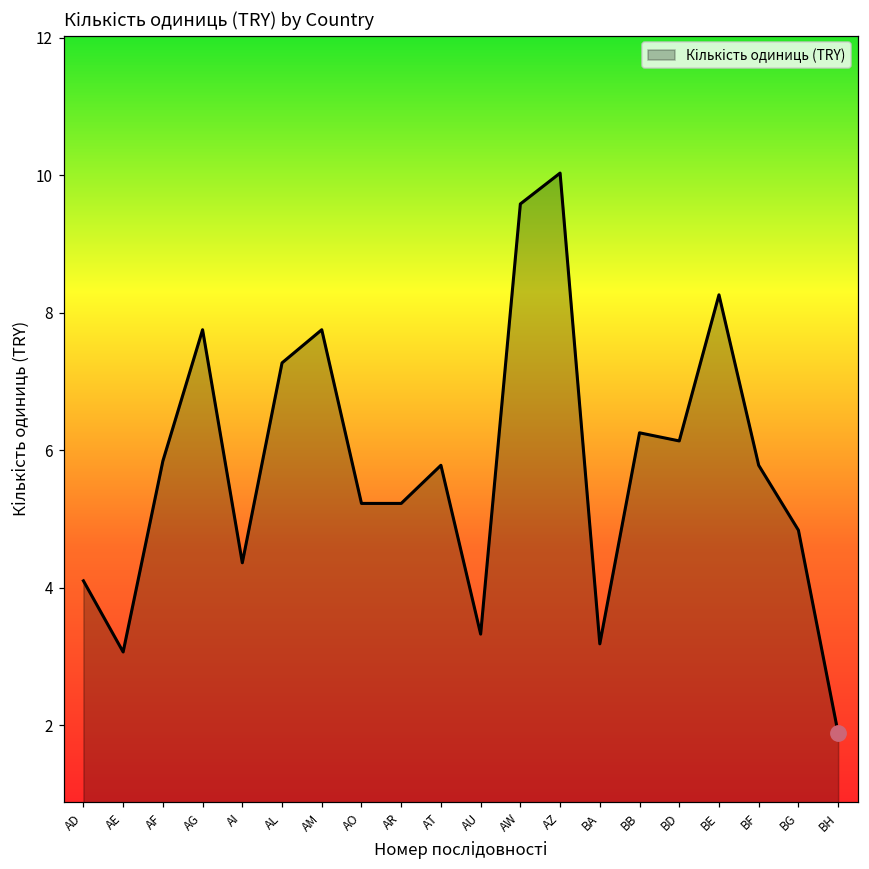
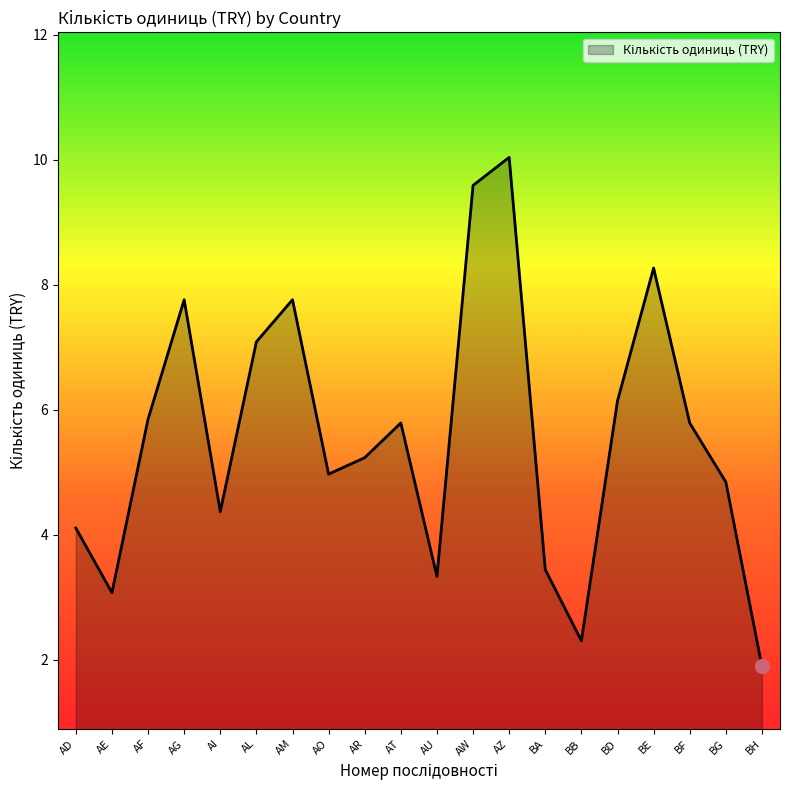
  {
    "Кількість одиниць (TRY)": {
      "AD": 4.1,
      "AE": 3.1,
      "AF": 5.8,
      "AG": 7.8,
      "AI": 4.4,
-     "AL": 7.3,
+     "AL": 7.1,
      "AM": 7.8,
-     "AO": 5.2,
+     "AO": 5.0,
      "AR": 5.2,
      "AT": 5.8,
      "AU": 3.3,
      "AW": 9.6,
      "AZ": 10.0,
-     "BA": 3.2,
-     "BB": 6.3,
+     "BA": 3.4,
+     "BB": 2.3,
      "BD": 6.1,
      "BE": 8.3,
      "BF": 5.8,
      "BG": 4.8
    }
  }
